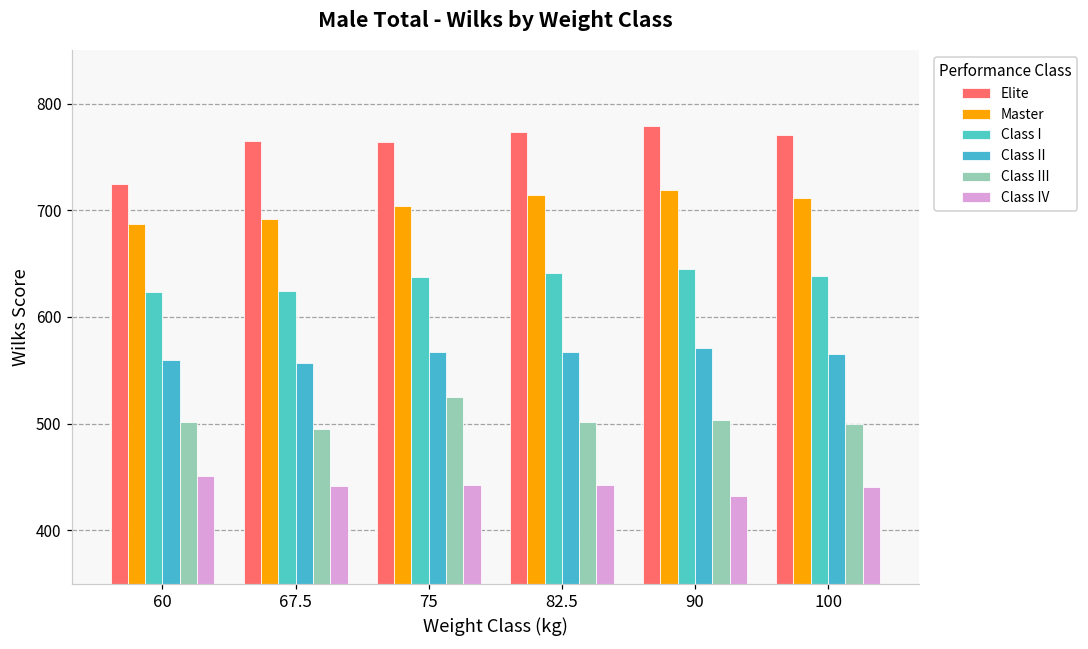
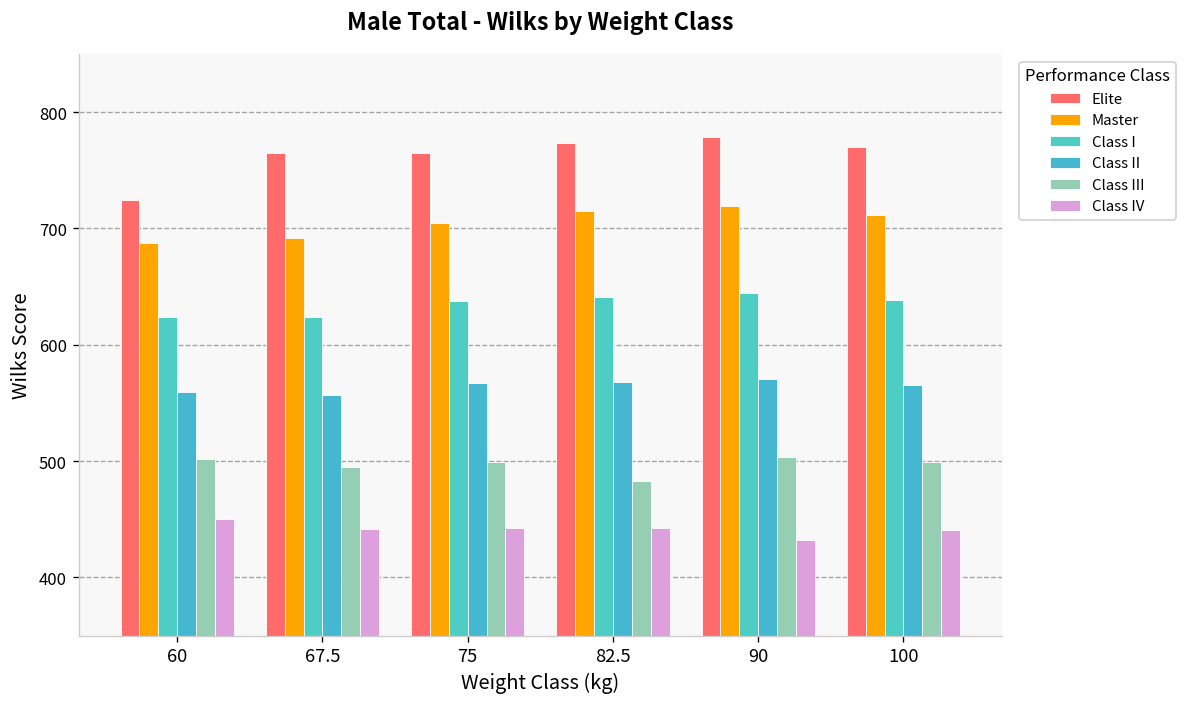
  {
    "Elite": {
      "60": 720,
      "67.5": 770,
      "75": 760,
      "82.5": 770,
      "90": 780,
      "100": 770
    },
    "Master": {
      "60": 690,
      "67.5": 690,
      "75": 700,
      "82.5": 710,
      "90": 720,
      "100": 710
    },
    "Class III": {
      "60": 500,
      "67.5": 500,
-     "75": 520,
-     "82.5": 500,
+     "75": 500,
+     "82.5": 480,
      "90": 500,
      "100": 500
    },
    "Class IV": {
      "60": 450,
      "67.5": 440,
      "75": 440,
      "82.5": 440,
      "90": 430,
      "100": 440
    }
  }
